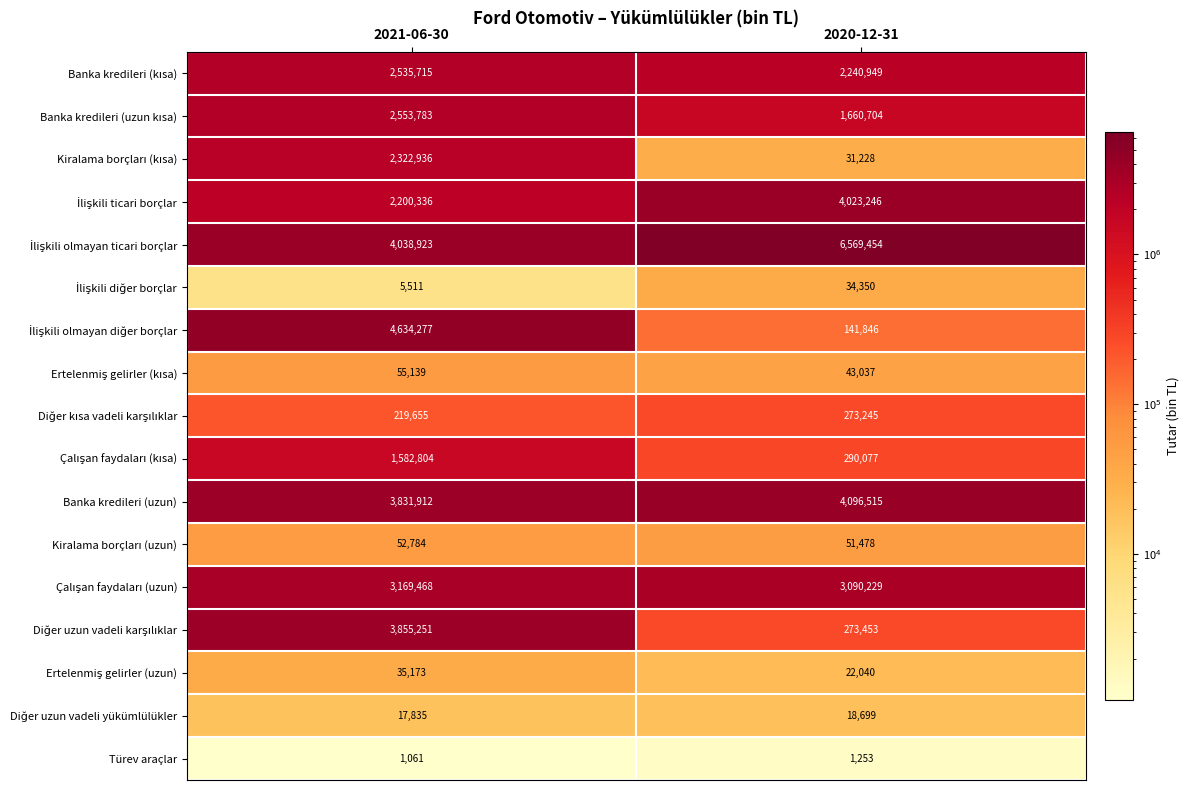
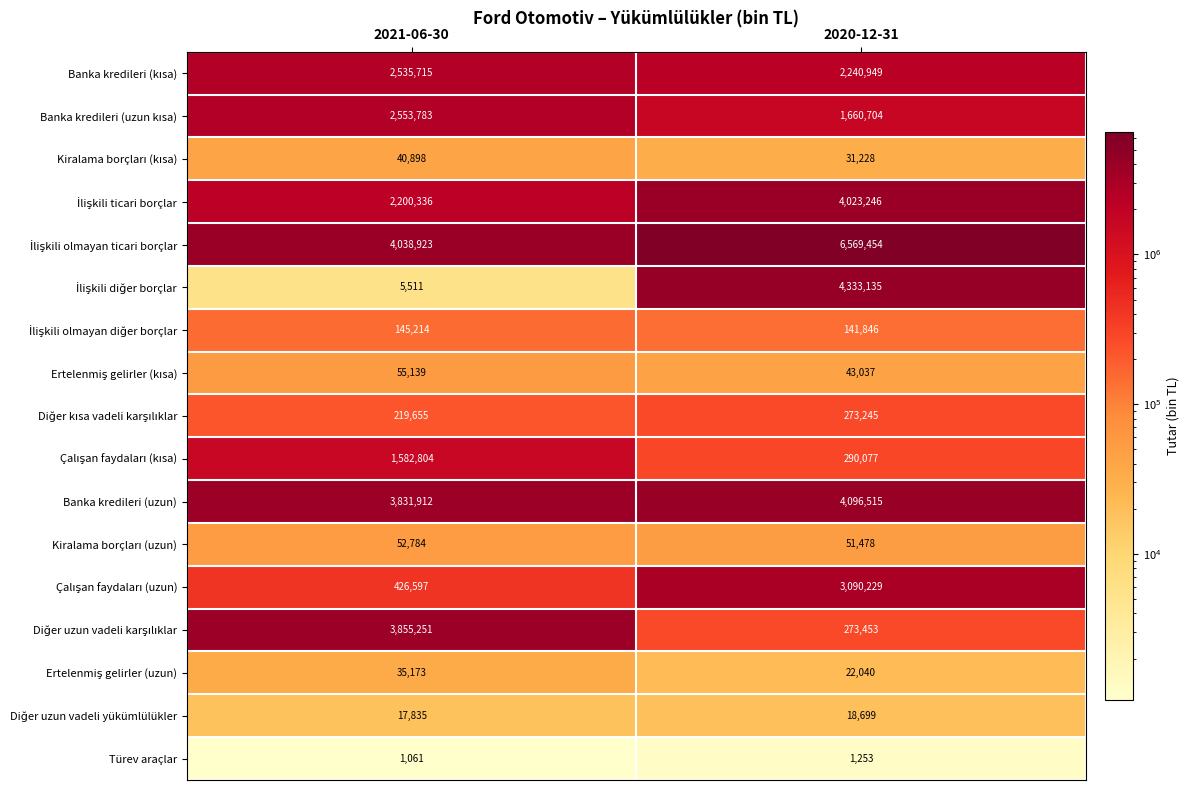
  {
    "Banka kredileri (kısa)": {
      "2021-06-30": "2,535,715",
      "2020-12-31": "2,240,949"
    },
    "Banka kredileri (uzun kısa)": {
      "2021-06-30": "2,553,783",
      "2020-12-31": "1,660,704"
    },
    "Kiralama borçları (kısa)": {
-     "2021-06-30": "2,322,936",
+     "2021-06-30": "40,898",
      "2020-12-31": "31,228"
    },
    "İlişkili ticari borçlar": {
      "2021-06-30": "2,200,336",
      "2020-12-31": "4,023,246"
    },
    "İlişkili olmayan ticari borçlar": {
      "2021-06-30": "4,038,923",
      "2020-12-31": "6,569,454"
    },
    "İlişkili diğer borçlar": {
      "2021-06-30": "5,511",
-     "2020-12-31": "34,350"
+     "2020-12-31": "4,333,135"
    },
    "İlişkili olmayan diğer borçlar": {
-     "2021-06-30": "4,634,277",
+     "2021-06-30": "145,214",
      "2020-12-31": "141,846"
    },
    "Ertelenmiş gelirler (kısa)": {
      "2021-06-30": "55,139",
      "2020-12-31": "43,037"
    },
    "Diğer kısa vadeli karşılıklar": {
      "2021-06-30": "219,655",
      "2020-12-31": "273,245"
    },
    "Çalışan faydaları (kısa)": {
      "2021-06-30": "1,582,804",
      "2020-12-31": "290,077"
    },
    "Banka kredileri (uzun)": {
      "2021-06-30": "3,831,912",
      "2020-12-31": "4,096,515"
    },
    "Kiralama borçları (uzun)": {
      "2021-06-30": "52,784",
      "2020-12-31": "51,478"
    },
    "Çalışan faydaları (uzun)": {
-     "2021-06-30": "3,169,468",
+     "2021-06-30": "426,597",
      "2020-12-31": "3,090,229"
    },
    "Diğer uzun vadeli karşılıklar": {
      "2021-06-30": "3,855,251",
      "2020-12-31": "273,453"
    },
    "Ertelenmiş gelirler (uzun)": {
      "2021-06-30": "35,173",
      "2020-12-31": "22,040"
    },
    "Diğer uzun vadeli yükümlülükler": {
      "2021-06-30": "17,835",
      "2020-12-31": "18,699"
    },
    "Türev araçlar": {
      "2021-06-30": "1,061",
      "2020-12-31": "1,253"
    }
  }
